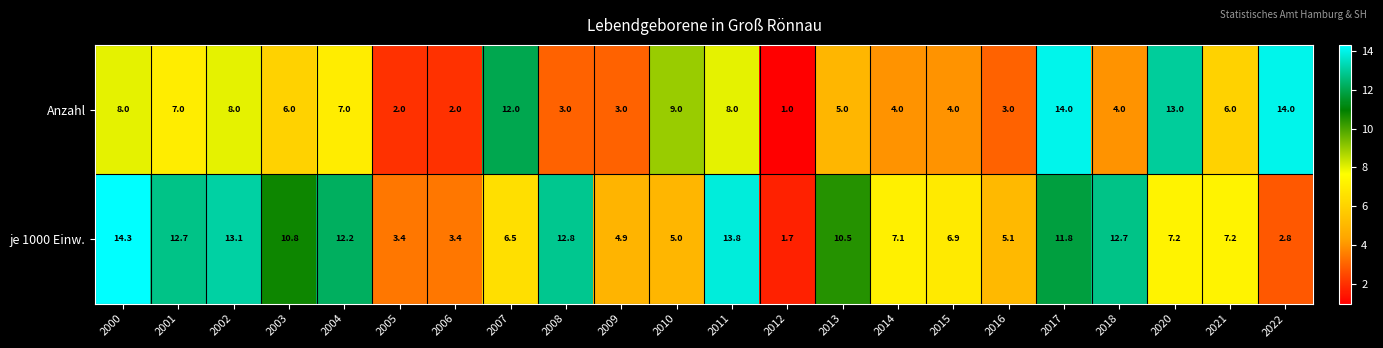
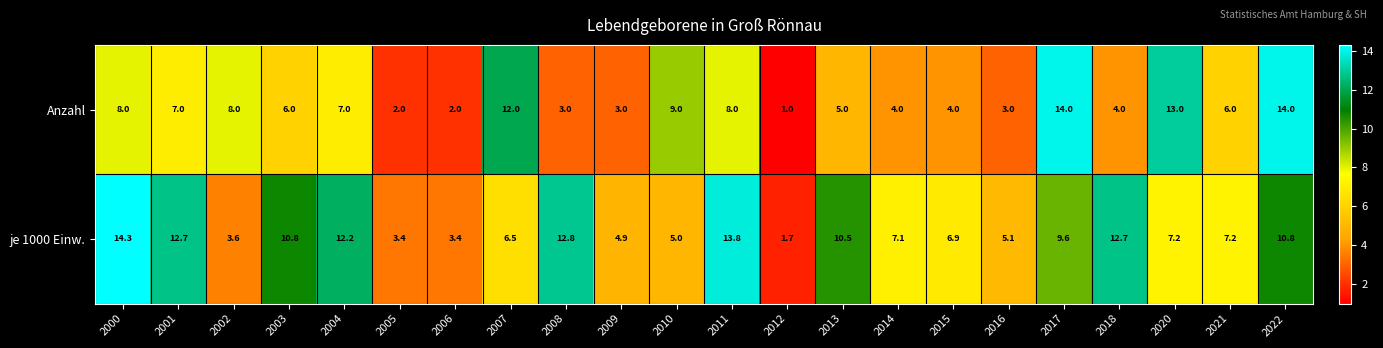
  {
    "Anzahl": {
      "2000": 8.0,
      "2001": 7.0,
      "2002": 8.0,
      "2003": 6.0,
      "2004": 7.0,
      "2005": 2.0,
      "2006": 2.0,
      "2007": 12.0,
      "2008": 3.0,
      "2009": 3.0,
      "2010": 9.0,
      "2011": 8.0,
      "2012": 1.0,
      "2013": 5.0,
      "2014": 4.0,
      "2015": 4.0,
      "2016": 3.0,
      "2017": 14.0,
      "2018": 4.0,
      "2020": 13.0,
      "2021": 6.0,
      "2022": 14.0
    },
    "je 1000 Einw.": {
      "2000": 14.3,
      "2001": 12.7,
-     "2002": 13.1,
+     "2002": 3.6,
      "2003": 10.8,
      "2004": 12.2,
      "2005": 3.4,
      "2006": 3.4,
      "2007": 6.5,
      "2008": 12.8,
      "2009": 4.9,
      "2010": 5.0,
      "2011": 13.8,
      "2012": 1.7,
      "2013": 10.5,
      "2014": 7.1,
      "2015": 6.9,
      "2016": 5.1,
-     "2017": 11.8,
+     "2017": 9.6,
      "2018": 12.7,
      "2020": 7.2,
      "2021": 7.2,
-     "2022": 2.8
+     "2022": 10.8
    }
  }
